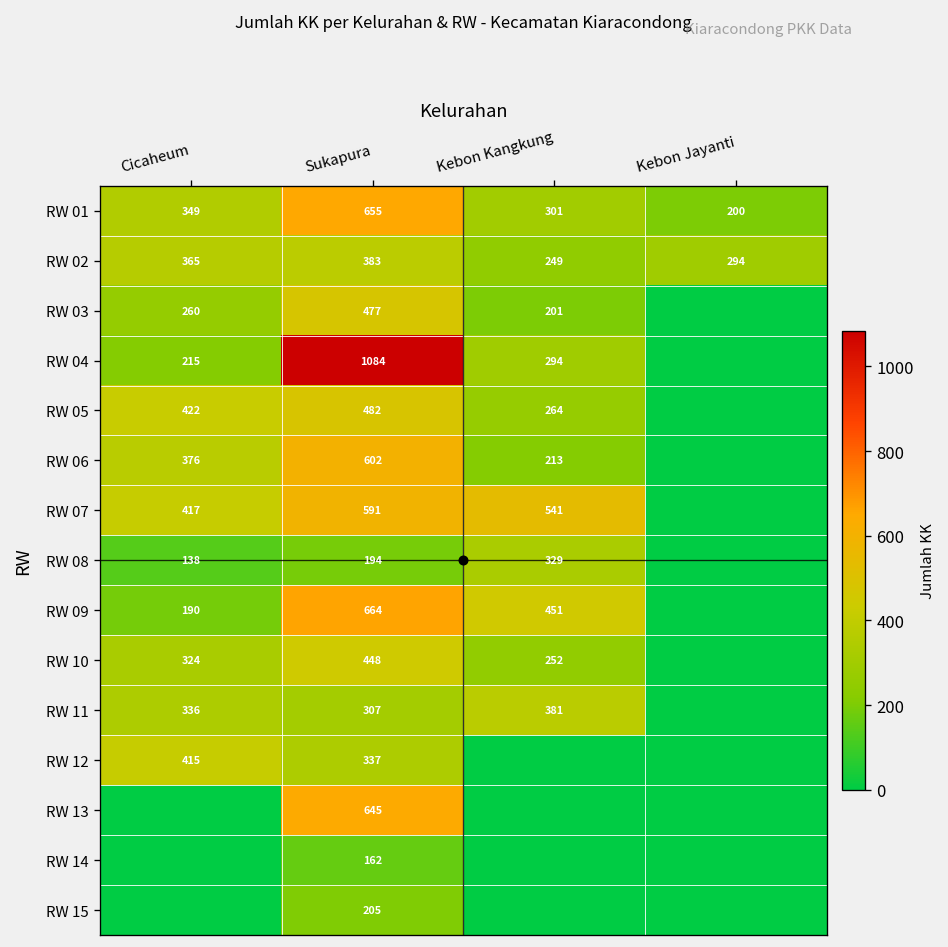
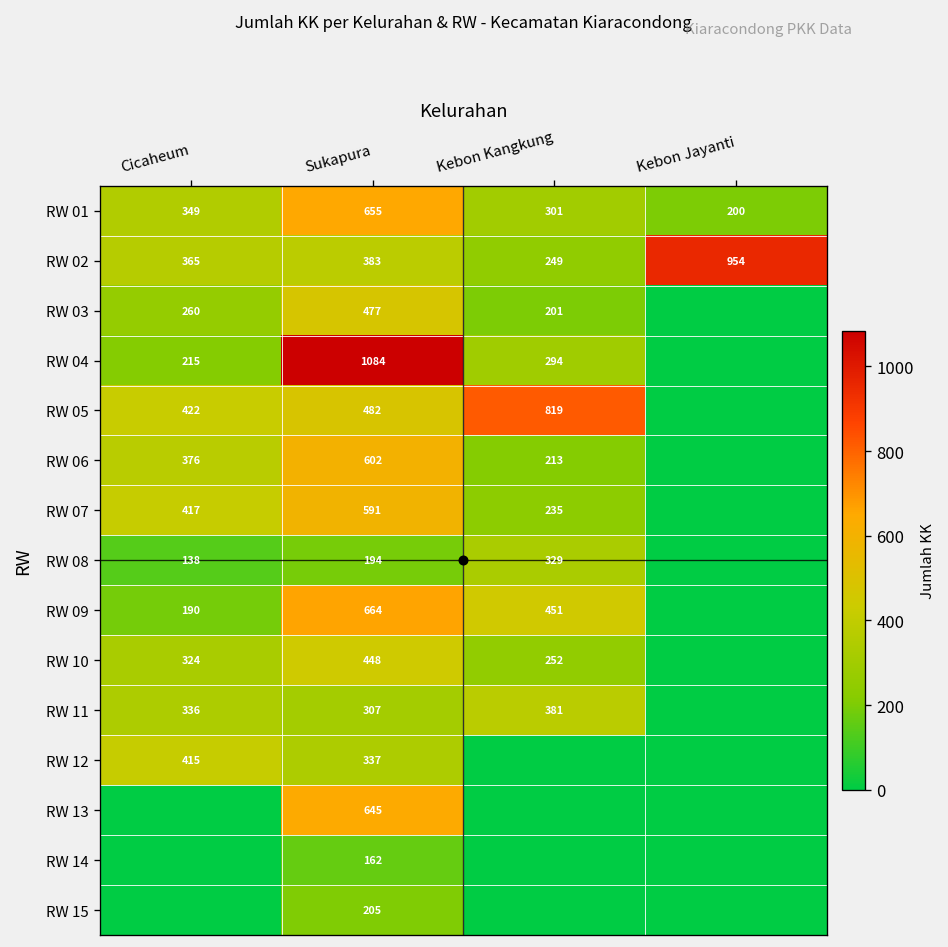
  {
    "RW 01": {
      "Cicaheum": 349,
      "Sukapura": 655,
      "Kebon Kangkung": 301,
      "Kebon Jayanti": 200
    },
    "RW 02": {
      "Cicaheum": 365,
      "Sukapura": 383,
      "Kebon Kangkung": 249,
-     "Kebon Jayanti": 294
+     "Kebon Jayanti": 954
    },
    "RW 03": {
      "Cicaheum": 260,
      "Sukapura": 477,
      "Kebon Kangkung": 201
    },
    "RW 04": {
      "Cicaheum": 215,
      "Sukapura": 1084,
      "Kebon Kangkung": 294
    },
    "RW 05": {
      "Cicaheum": 422,
      "Sukapura": 482,
-     "Kebon Kangkung": 264
+     "Kebon Kangkung": 819
    },
    "RW 06": {
      "Cicaheum": 376,
      "Sukapura": 602,
      "Kebon Kangkung": 213
    },
    "RW 07": {
      "Cicaheum": 417,
      "Sukapura": 591,
-     "Kebon Kangkung": 541
+     "Kebon Kangkung": 235
    },
    "RW 08": {
      "Cicaheum": 138,
      "Sukapura": 194,
      "Kebon Kangkung": 329
    },
    "RW 09": {
      "Cicaheum": 190,
      "Sukapura": 664,
      "Kebon Kangkung": 451
    },
    "RW 10": {
      "Cicaheum": 324,
      "Sukapura": 448,
      "Kebon Kangkung": 252
    },
    "RW 11": {
      "Cicaheum": 336,
      "Sukapura": 307,
      "Kebon Kangkung": 381
    },
    "RW 12": {
      "Cicaheum": 415,
      "Sukapura": 337
    },
    "RW 13": {
      "Sukapura": 645
    },
    "RW 14": {
      "Sukapura": 162
    },
    "RW 15": {
      "Sukapura": 205
    }
  }
